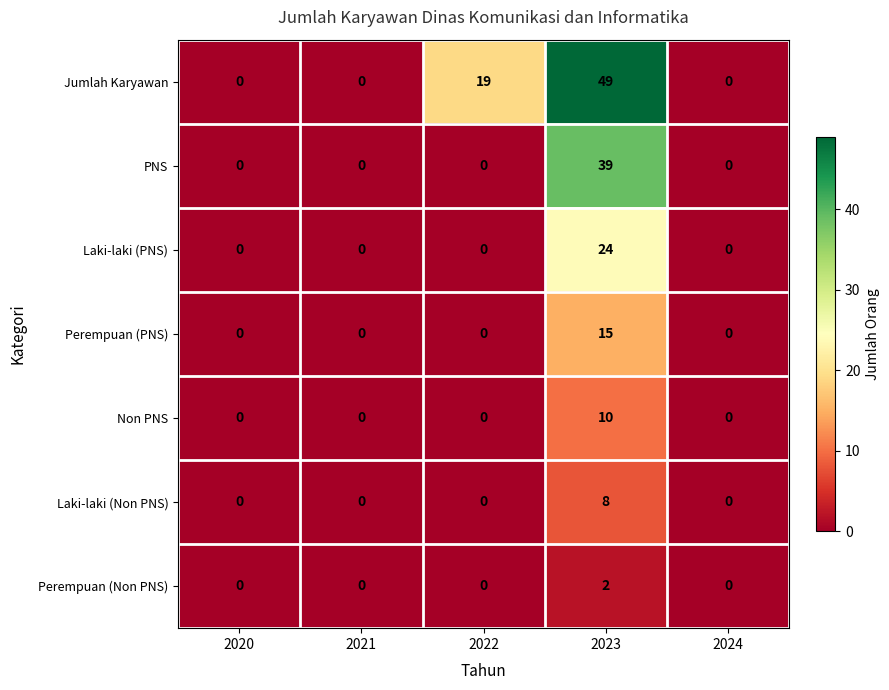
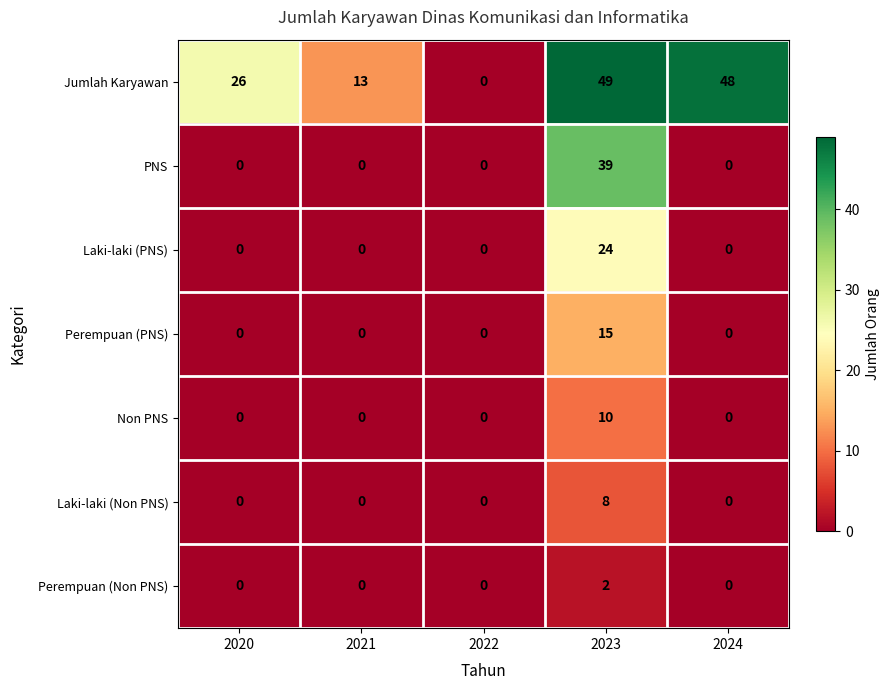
  {
    "Jumlah Karyawan": {
-     "2020": 0,
-     "2021": 0,
-     "2022": 19,
+     "2020": 26,
+     "2021": 13,
+     "2022": 0,
      "2023": 49,
-     "2024": 0
+     "2024": 48
    },
    "PNS": {
      "2020": 0,
      "2021": 0,
      "2022": 0,
      "2023": 39,
      "2024": 0
    },
    "Laki-laki (PNS)": {
      "2020": 0,
      "2021": 0,
      "2022": 0,
      "2023": 24,
      "2024": 0
    },
    "Perempuan (PNS)": {
      "2020": 0,
      "2021": 0,
      "2022": 0,
      "2023": 15,
      "2024": 0
    },
    "Non PNS": {
      "2020": 0,
      "2021": 0,
      "2022": 0,
      "2023": 10,
      "2024": 0
    },
    "Laki-laki (Non PNS)": {
      "2020": 0,
      "2021": 0,
      "2022": 0,
      "2023": 8,
      "2024": 0
    },
    "Perempuan (Non PNS)": {
      "2020": 0,
      "2021": 0,
      "2022": 0,
      "2023": 2,
      "2024": 0
    }
  }
